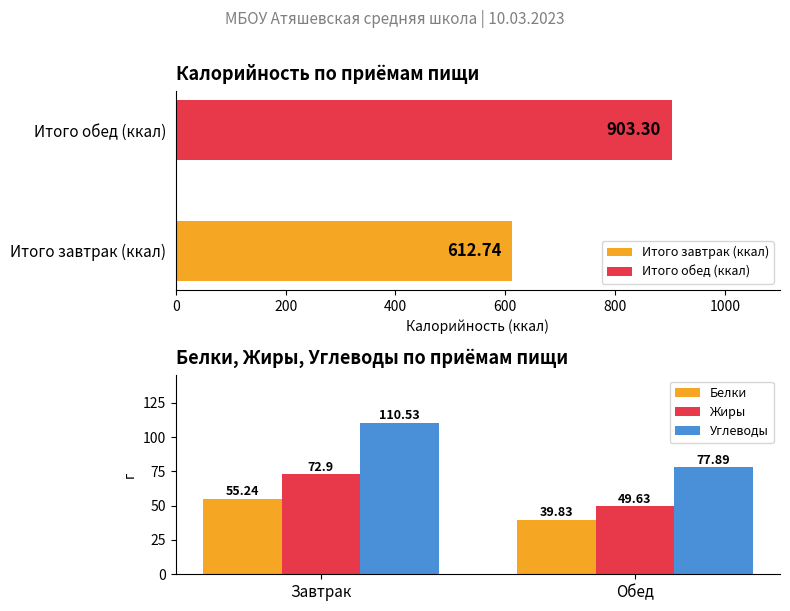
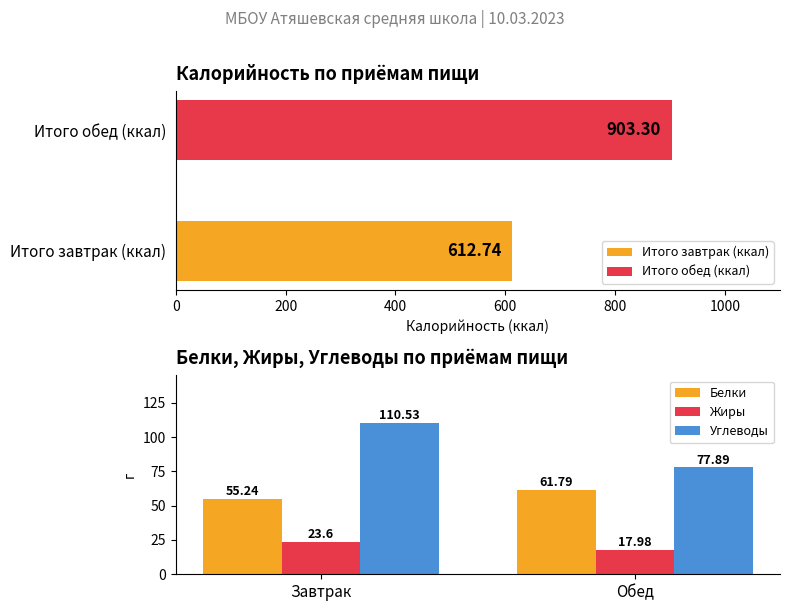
  {
    "Калорийность по приёмам пищи": {
      "Итого обед (ккал)": 903.30,
      "Итого завтрак (ккал)": 612.74
    },
    "Белки, Жиры, Углеводы по приёмам пищи": {
      "Белки": {
        "Завтрак": 55.24,
-       "Обед": 39.83
+       "Обед": 61.79
      },
      "Жиры": {
-       "Завтрак": 72.9,
-       "Обед": 49.63
+       "Завтрак": 23.6,
+       "Обед": 17.98
      },
      "Углеводы": {
        "Завтрак": 110.53,
        "Обед": 77.89
      }
    }
  }
